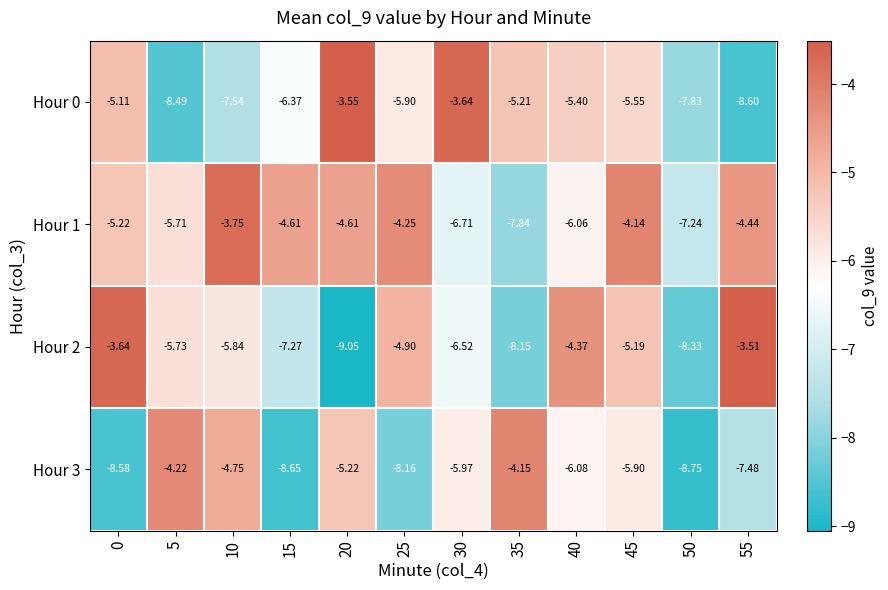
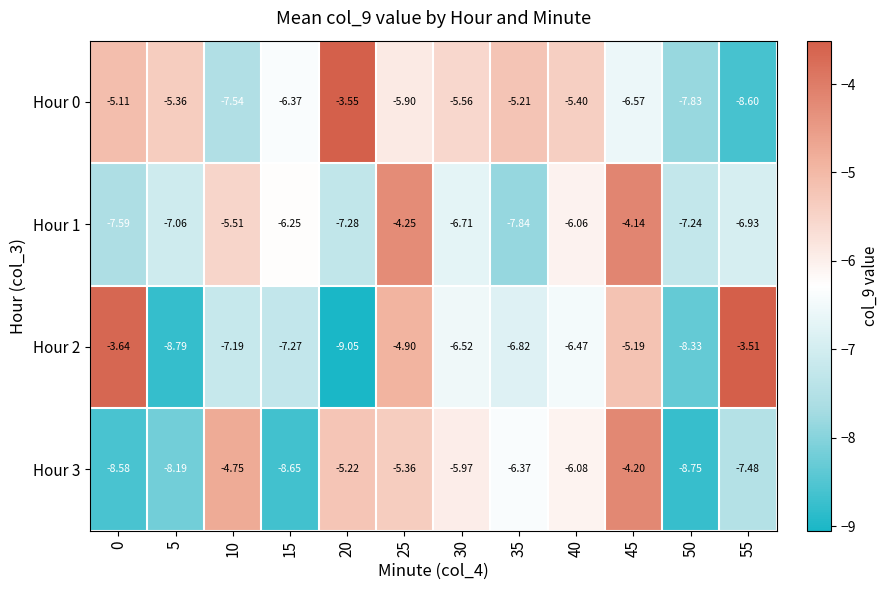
  {
    "Hour 0": {
      "0": -5.11,
-     "5": -8.49,
+     "5": -5.36,
      "10": -7.54,
      "15": -6.37,
      "20": -3.55,
      "25": -5.90,
-     "30": -3.64,
+     "30": -5.56,
      "35": -5.21,
      "40": -5.40,
-     "45": -5.55,
+     "45": -6.57,
      "50": -7.83,
      "55": -8.60
    },
    "Hour 1": {
-     "0": -5.22,
-     "5": -5.71,
-     "10": -3.75,
-     "15": -4.61,
-     "20": -4.61,
+     "0": -7.59,
+     "5": -7.06,
+     "10": -5.51,
+     "15": -6.25,
+     "20": -7.28,
      "25": -4.25,
      "30": -6.71,
      "35": -7.84,
      "40": -6.06,
      "45": -4.14,
      "50": -7.24,
-     "55": -4.44
+     "55": -6.93
    },
    "Hour 2": {
      "0": -3.64,
-     "5": -5.73,
-     "10": -5.84,
+     "5": -8.79,
+     "10": -7.19,
      "15": -7.27,
      "20": -9.05,
      "25": -4.90,
      "30": -6.52,
-     "35": -8.15,
-     "40": -4.37,
+     "35": -6.82,
+     "40": -6.47,
      "45": -5.19,
      "50": -8.33,
      "55": -3.51
    },
    "Hour 3": {
      "0": -8.58,
-     "5": -4.22,
+     "5": -8.19,
      "10": -4.75,
      "15": -8.65,
      "20": -5.22,
-     "25": -8.16,
+     "25": -5.36,
      "30": -5.97,
-     "35": -4.15,
+     "35": -6.37,
      "40": -6.08,
-     "45": -5.90,
+     "45": -4.20,
      "50": -8.75,
      "55": -7.48
    }
  }
